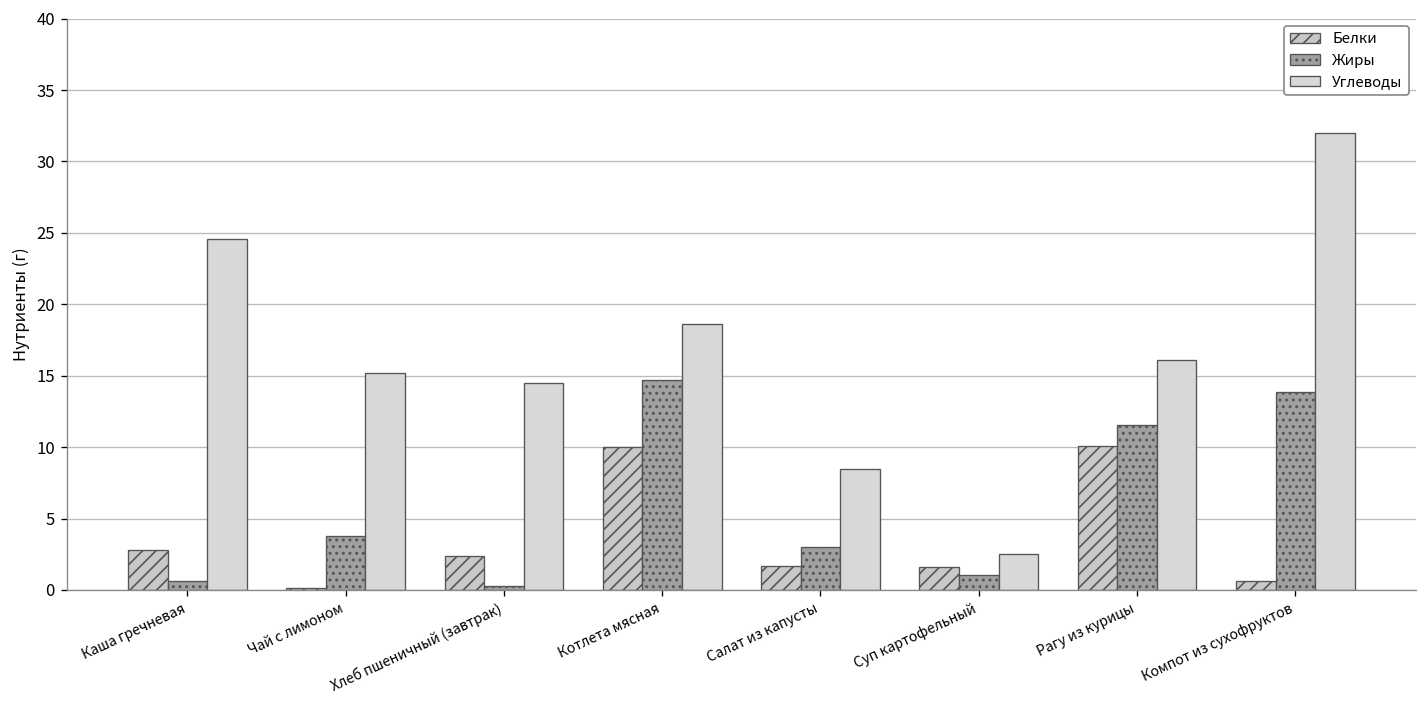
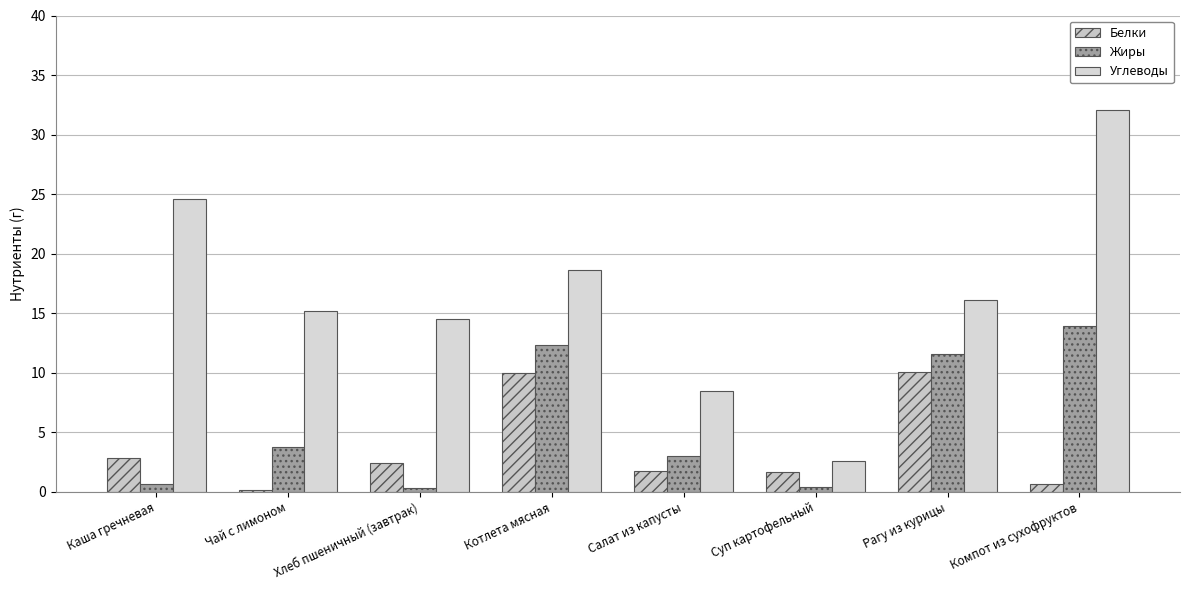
  {
    "Жиры": {
      "Каша гречневая": 0.6,
      "Чай с лимоном": 3.8,
      "Хлеб пшеничный (завтрак)": 0.3,
-     "Котлета мясная": 14.7,
+     "Котлета мясная": 12.3,
      "Салат из капусты": 3.0,
-     "Суп картофельный": 1.1,
+     "Суп картофельный": 0.4,
      "Рагу из курицы": 11.6,
      "Компот из сухофруктов": 13.9
    }
  }
